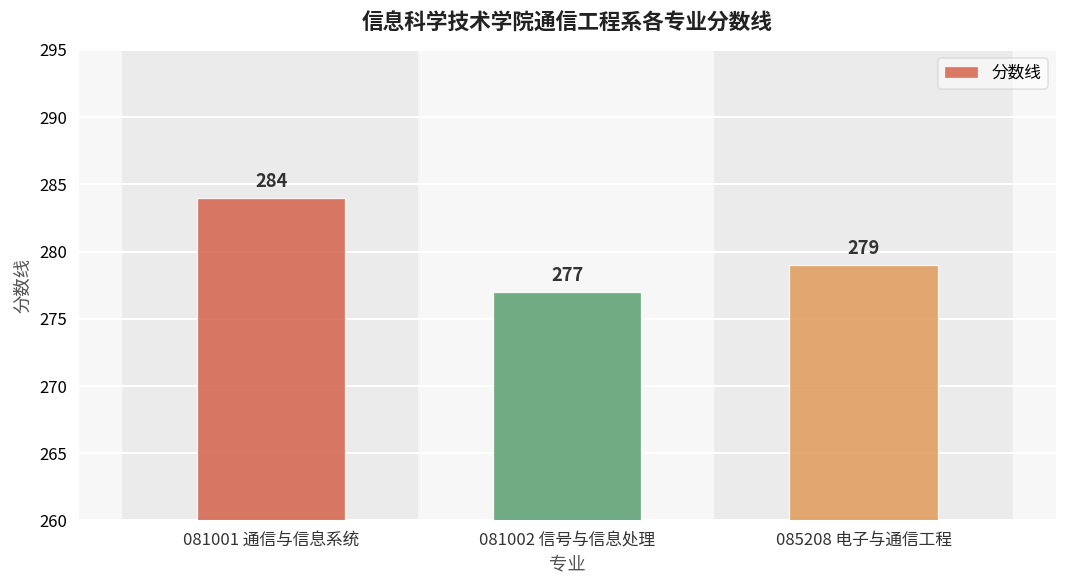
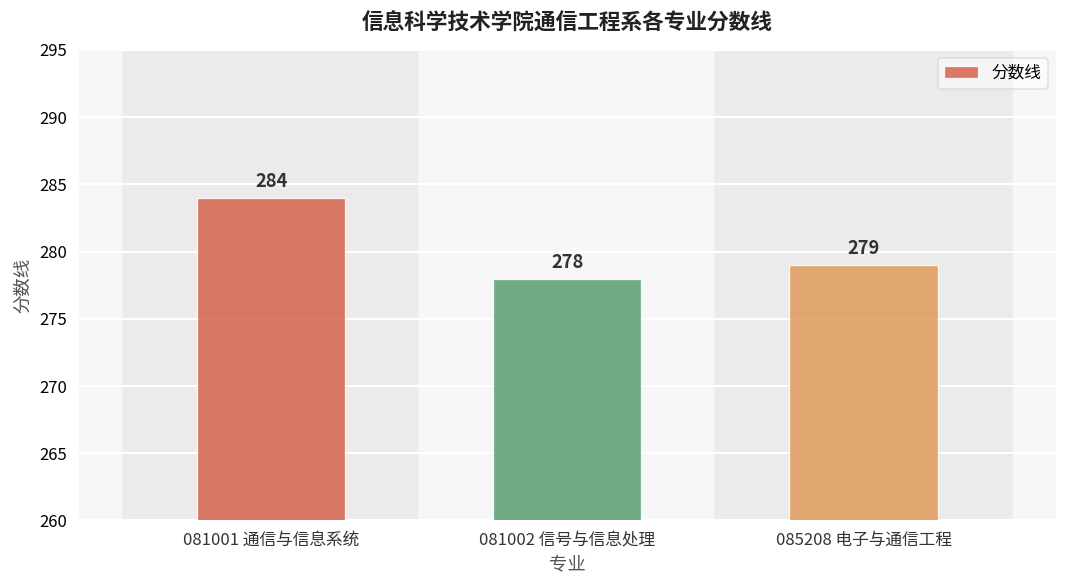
  {
    "081001 通信与信息系统": 284,
-   "081002 信号与信息处理": 277,
+   "081002 信号与信息处理": 278,
    "085208 电子与通信工程": 279
  }
